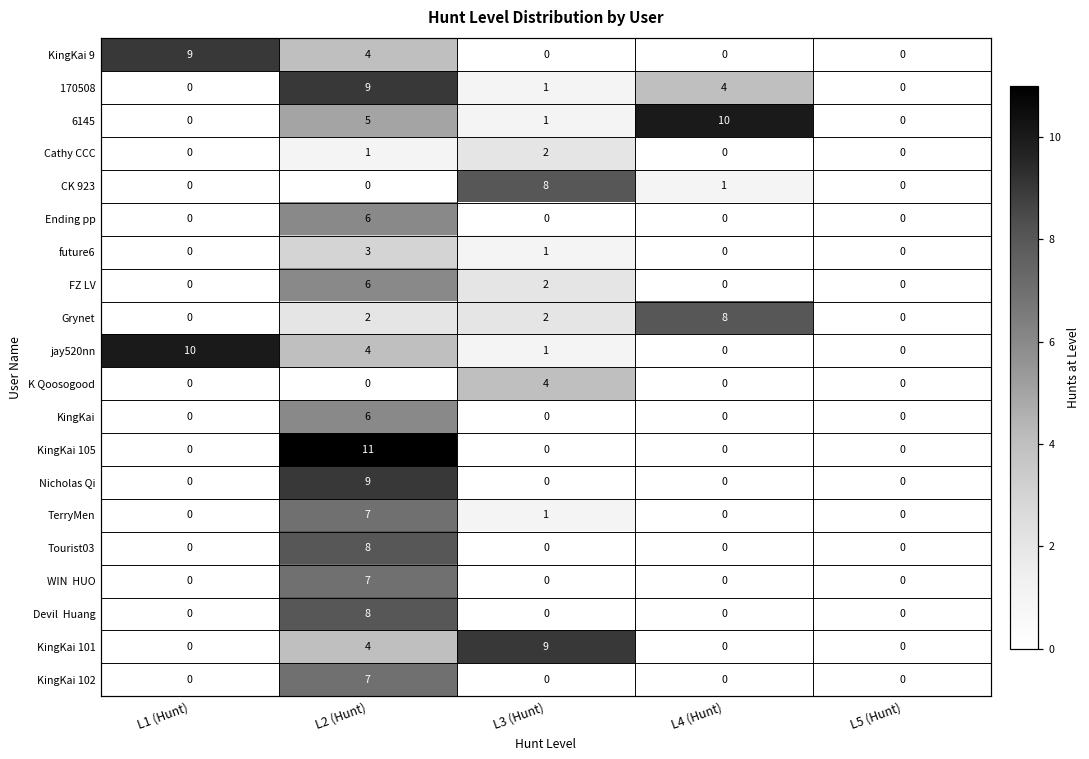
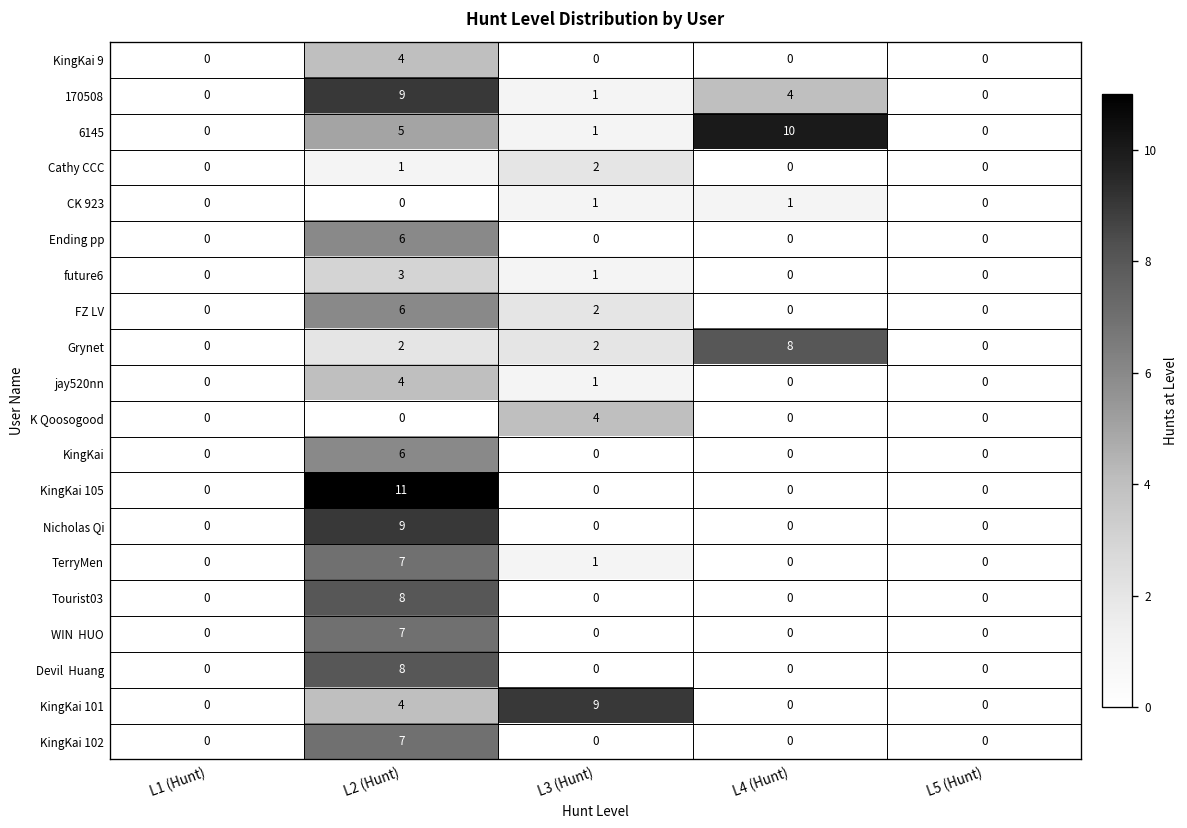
  {
    "KingKai 9": {
-     "L1 (Hunt)": 9,
+     "L1 (Hunt)": 0,
      "L2 (Hunt)": 4,
      "L3 (Hunt)": 0,
      "L4 (Hunt)": 0,
      "L5 (Hunt)": 0
    },
    "170508": {
      "L1 (Hunt)": 0,
      "L2 (Hunt)": 9,
      "L3 (Hunt)": 1,
      "L4 (Hunt)": 4,
      "L5 (Hunt)": 0
    },
    "6145": {
      "L1 (Hunt)": 0,
      "L2 (Hunt)": 5,
      "L3 (Hunt)": 1,
      "L4 (Hunt)": 10,
      "L5 (Hunt)": 0
    },
    "Cathy CCC": {
      "L1 (Hunt)": 0,
      "L2 (Hunt)": 1,
      "L3 (Hunt)": 2,
      "L4 (Hunt)": 0,
      "L5 (Hunt)": 0
    },
    "CK 923": {
      "L1 (Hunt)": 0,
      "L2 (Hunt)": 0,
-     "L3 (Hunt)": 8,
+     "L3 (Hunt)": 1,
      "L4 (Hunt)": 1,
      "L5 (Hunt)": 0
    },
    "Ending pp": {
      "L1 (Hunt)": 0,
      "L2 (Hunt)": 6,
      "L3 (Hunt)": 0,
      "L4 (Hunt)": 0,
      "L5 (Hunt)": 0
    },
    "future6": {
      "L1 (Hunt)": 0,
      "L2 (Hunt)": 3,
      "L3 (Hunt)": 1,
      "L4 (Hunt)": 0,
      "L5 (Hunt)": 0
    },
    "FZ LV": {
      "L1 (Hunt)": 0,
      "L2 (Hunt)": 6,
      "L3 (Hunt)": 2,
      "L4 (Hunt)": 0,
      "L5 (Hunt)": 0
    },
    "Grynet": {
      "L1 (Hunt)": 0,
      "L2 (Hunt)": 2,
      "L3 (Hunt)": 2,
      "L4 (Hunt)": 8,
      "L5 (Hunt)": 0
    },
    "jay520nn": {
-     "L1 (Hunt)": 10,
+     "L1 (Hunt)": 0,
      "L2 (Hunt)": 4,
      "L3 (Hunt)": 1,
      "L4 (Hunt)": 0,
      "L5 (Hunt)": 0
    },
    "K Qoosogood": {
      "L1 (Hunt)": 0,
      "L2 (Hunt)": 0,
      "L3 (Hunt)": 4,
      "L4 (Hunt)": 0,
      "L5 (Hunt)": 0
    },
    "KingKai": {
      "L1 (Hunt)": 0,
      "L2 (Hunt)": 6,
      "L3 (Hunt)": 0,
      "L4 (Hunt)": 0,
      "L5 (Hunt)": 0
    },
    "KingKai 105": {
      "L1 (Hunt)": 0,
      "L2 (Hunt)": 11,
      "L3 (Hunt)": 0,
      "L4 (Hunt)": 0,
      "L5 (Hunt)": 0
    },
    "Nicholas Qi": {
      "L1 (Hunt)": 0,
      "L2 (Hunt)": 9,
      "L3 (Hunt)": 0,
      "L4 (Hunt)": 0,
      "L5 (Hunt)": 0
    },
    "TerryMen": {
      "L1 (Hunt)": 0,
      "L2 (Hunt)": 7,
      "L3 (Hunt)": 1,
      "L4 (Hunt)": 0,
      "L5 (Hunt)": 0
    },
    "Tourist03": {
      "L1 (Hunt)": 0,
      "L2 (Hunt)": 8,
      "L3 (Hunt)": 0,
      "L4 (Hunt)": 0,
      "L5 (Hunt)": 0
    },
    "WIN HUO": {
      "L1 (Hunt)": 0,
      "L2 (Hunt)": 7,
      "L3 (Hunt)": 0,
      "L4 (Hunt)": 0,
      "L5 (Hunt)": 0
    },
    "Devil Huang": {
      "L1 (Hunt)": 0,
      "L2 (Hunt)": 8,
      "L3 (Hunt)": 0,
      "L4 (Hunt)": 0,
      "L5 (Hunt)": 0
    },
    "KingKai 101": {
      "L1 (Hunt)": 0,
      "L2 (Hunt)": 4,
      "L3 (Hunt)": 9,
      "L4 (Hunt)": 0,
      "L5 (Hunt)": 0
    },
    "KingKai 102": {
      "L1 (Hunt)": 0,
      "L2 (Hunt)": 7,
      "L3 (Hunt)": 0,
      "L4 (Hunt)": 0,
      "L5 (Hunt)": 0
    }
  }
